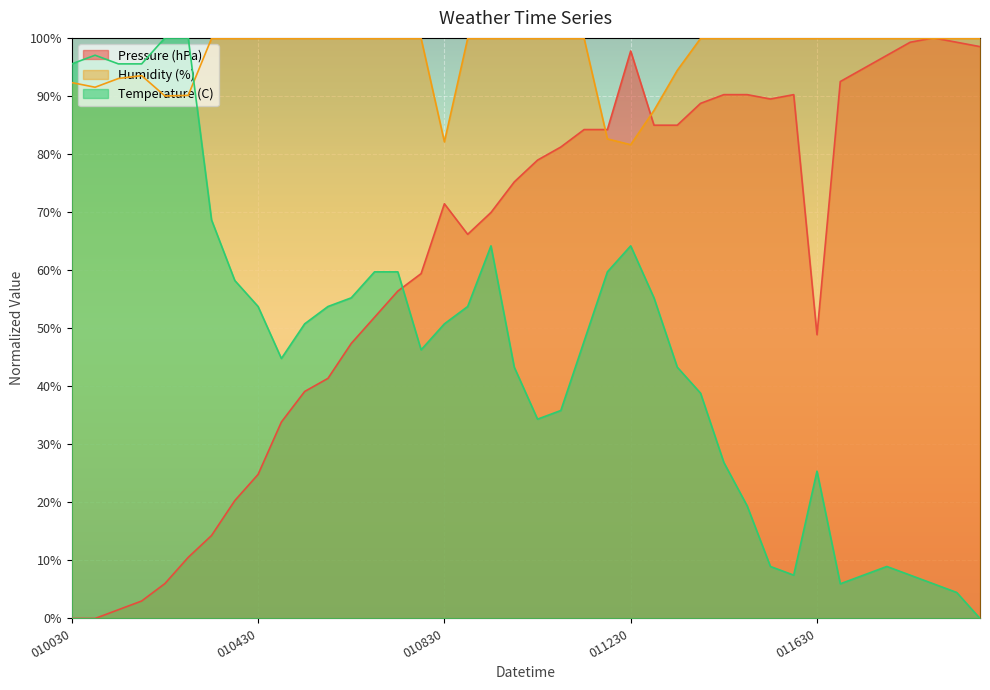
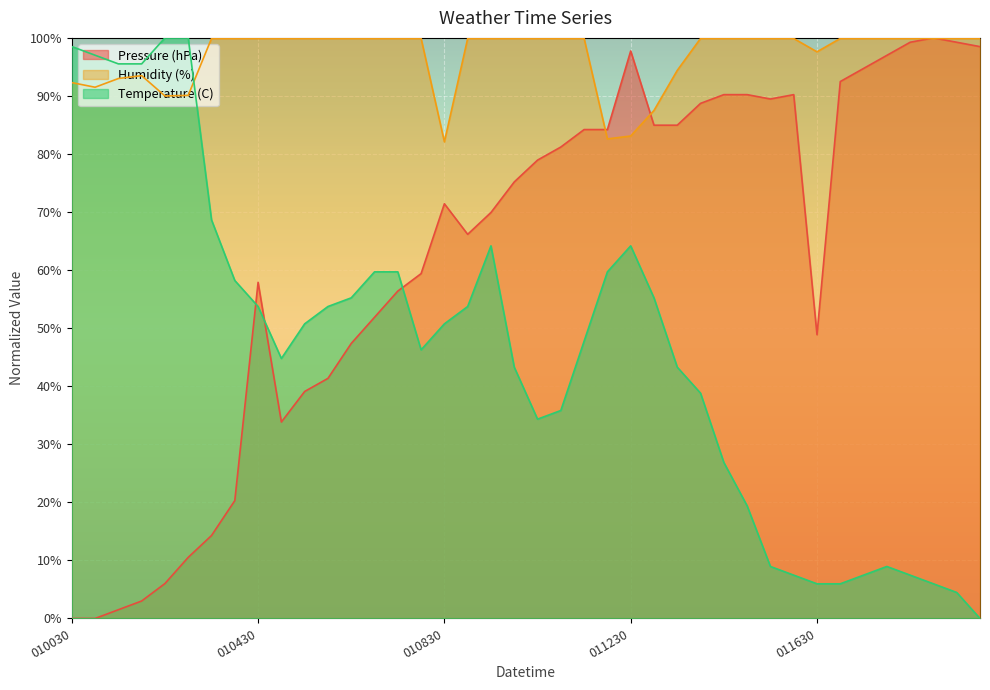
  {
    "Pressure (hPa)": {
      "010030": "0%",
-     "010430": "25%",
+     "010430": "58%",
      "010830": "71%",
      "011230": "98%",
      "011630": "49%"
    },
    "Humidity (%)": {
      "010030": "92%",
      "010430": "100%",
      "010830": "82%",
-     "011230": "82%",
-     "011630": "100%"
+     "011230": "83%",
+     "011630": "98%"
    },
    "Temperature (C)": {
-     "010030": "96%",
+     "010030": "99%",
      "010430": "54%",
      "010830": "51%",
      "011230": "64%",
-     "011630": "25%"
+     "011630": "6%"
    }
  }
